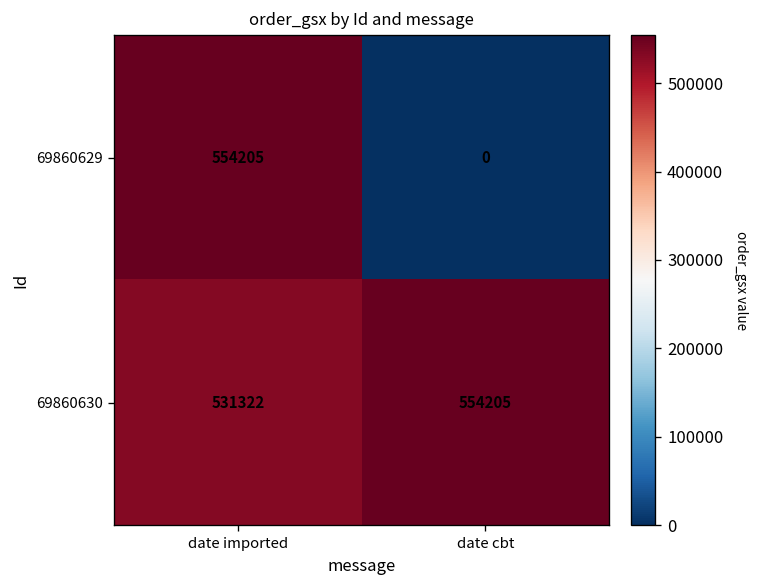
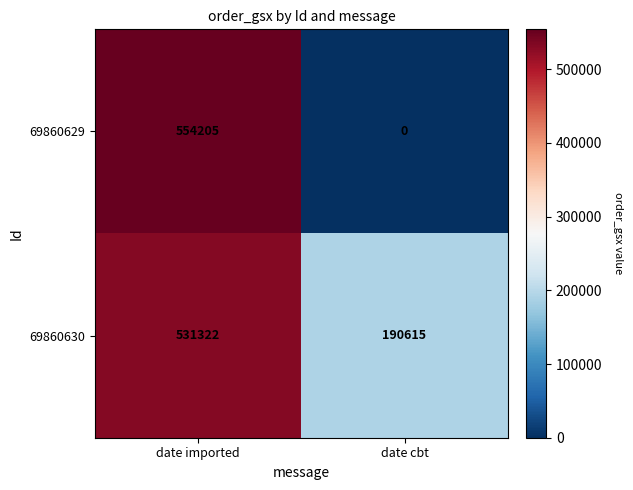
  {
    "69860629": {
      "date imported": 554205,
      "date cbt": 0
    },
    "69860630": {
      "date imported": 531322,
-     "date cbt": 554205
+     "date cbt": 190615
    }
  }
